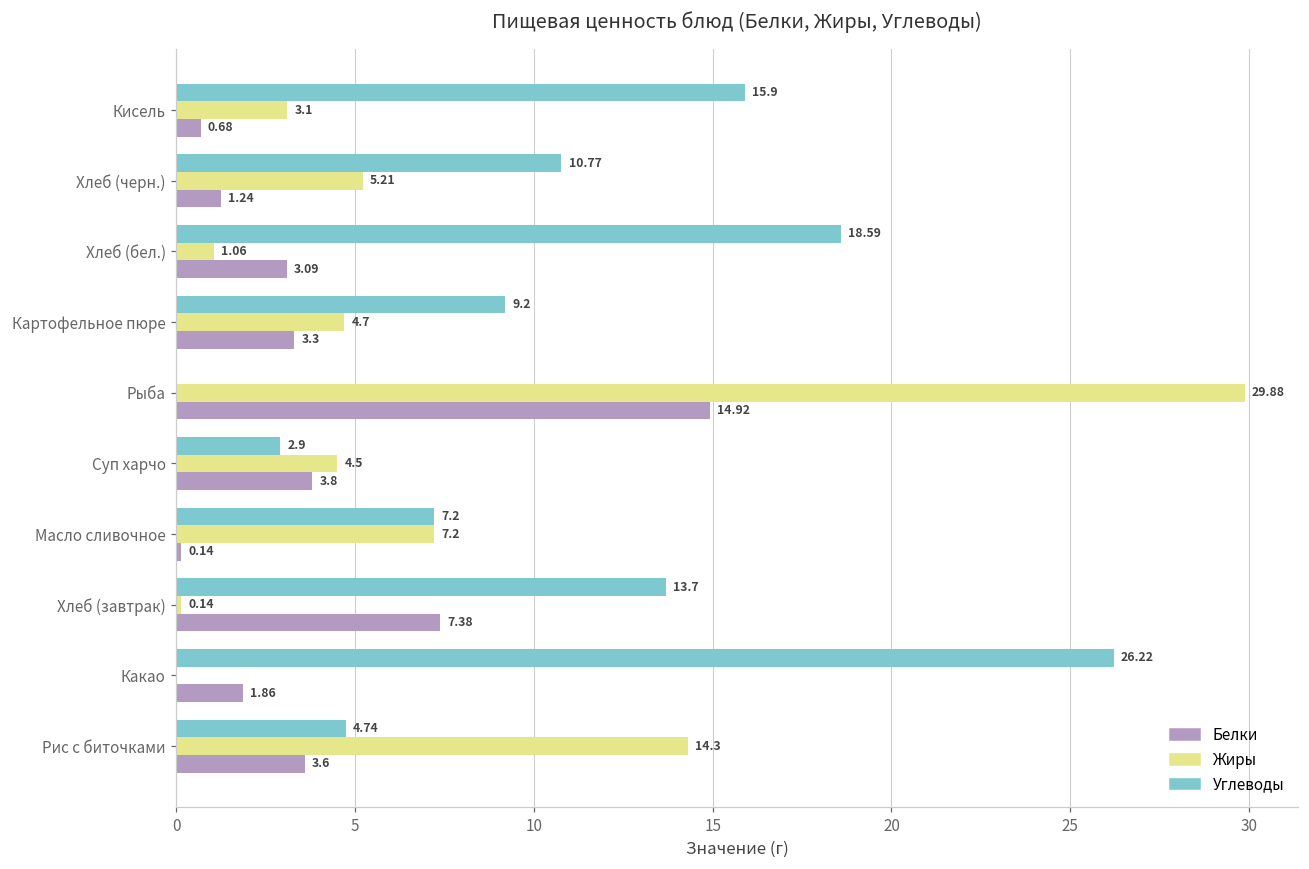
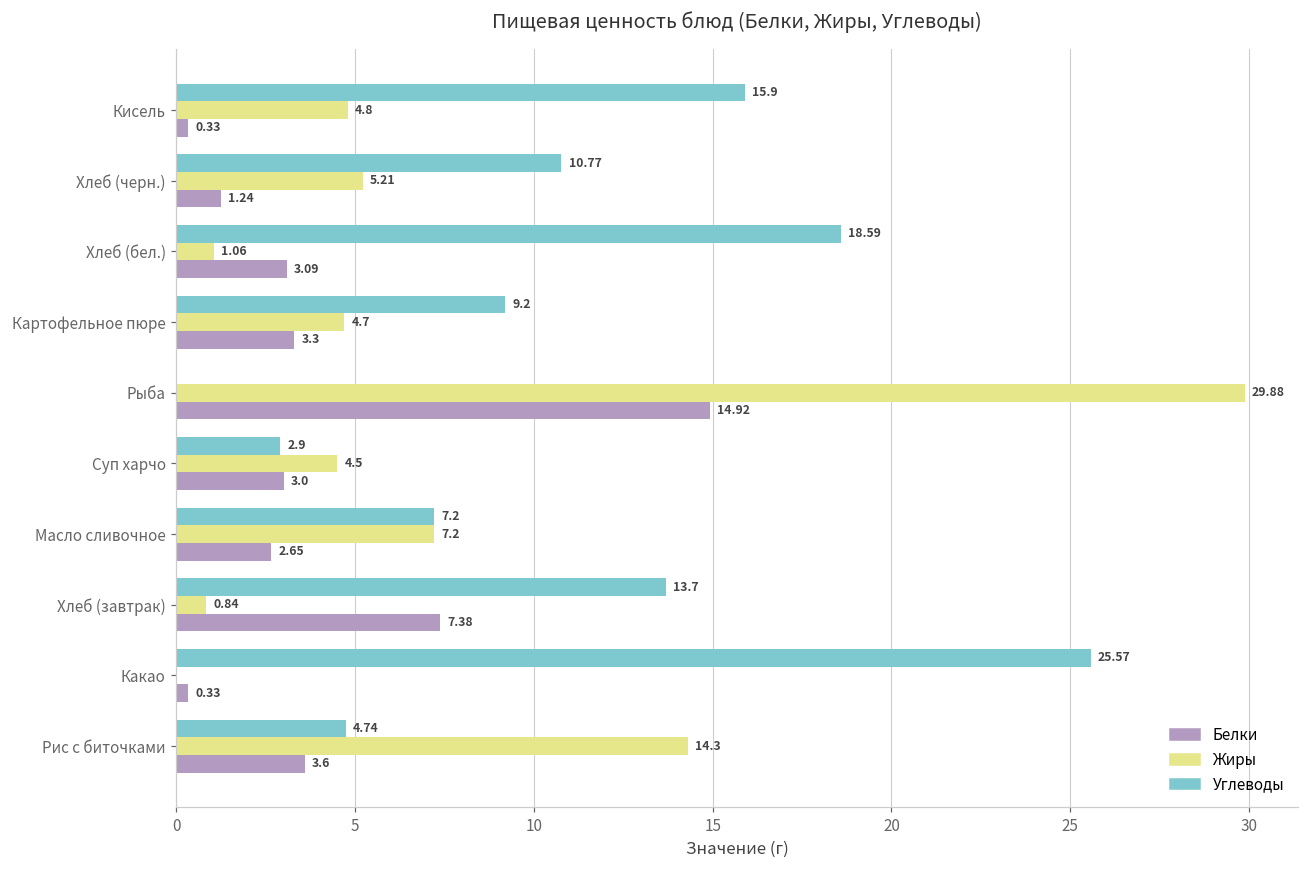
  {
    "Белки": {
-     "Кисель": 0.68,
+     "Кисель": 0.33,
      "Хлеб (черн.)": 1.24,
      "Хлеб (бел.)": 3.09,
      "Картофельное пюре": 3.3,
      "Рыба": 14.92,
-     "Суп харчо": 3.8,
-     "Масло сливочное": 0.14,
+     "Суп харчо": 3.0,
+     "Масло сливочное": 2.65,
      "Хлеб (завтрак)": 7.38,
-     "Какао": 1.86,
+     "Какао": 0.33,
      "Рис с биточками": 3.6
    },
    "Жиры": {
-     "Кисель": 3.1,
+     "Кисель": 4.8,
      "Хлеб (черн.)": 5.21,
      "Хлеб (бел.)": 1.06,
      "Картофельное пюре": 4.7,
      "Рыба": 29.88,
      "Суп харчо": 4.5,
      "Масло сливочное": 7.2,
-     "Хлеб (завтрак)": 0.14,
+     "Хлеб (завтрак)": 0.84,
      "Рис с биточками": 14.3
    },
    "Углеводы": {
      "Кисель": 15.9,
      "Хлеб (черн.)": 10.77,
      "Хлеб (бел.)": 18.59,
      "Картофельное пюре": 9.2,
      "Суп харчо": 2.9,
      "Масло сливочное": 7.2,
      "Хлеб (завтрак)": 13.7,
-     "Какао": 26.22,
+     "Какао": 25.57,
      "Рис с биточками": 4.74
    }
  }
